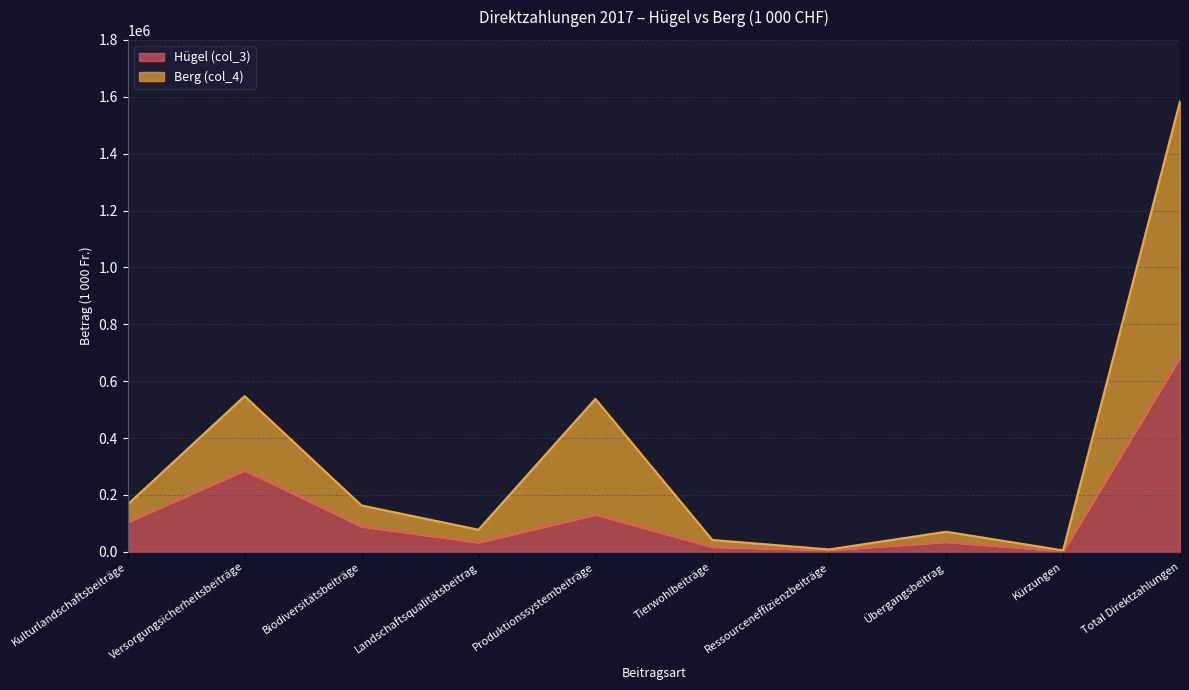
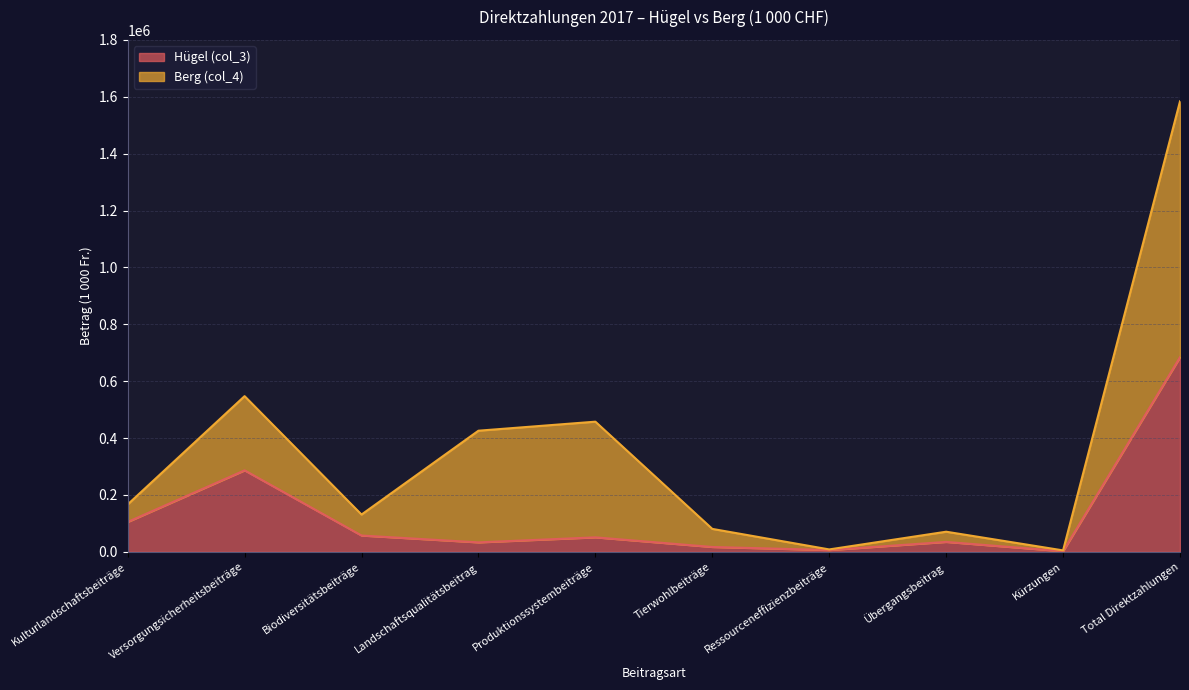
  {
    "Hügel (col_3)": {
      "Kulturlandschaftsbeiträge": 110000,
      "Versorgungsicherheitsbeiträge": 290000,
-     "Biodiversitätsbeiträge": 90000,
+     "Biodiversitätsbeiträge": 60000,
      "Landschaftsqualitätsbeitrag": 30000,
-     "Produktionssystembeiträge": 130000,
+     "Produktionssystembeiträge": 50000,
      "Tierwohlbeiträge": 20000,
      "Übergangsbeitrag": 30000,
      "Total Direktzahlungen": 680000
    },
    "Berg (col_4)": {
      "Kulturlandschaftsbeiträge": 60000,
      "Versorgungsicherheitsbeiträge": 260000,
      "Biodiversitätsbeiträge": 70000,
-     "Landschaftsqualitätsbeitrag": 40000,
+     "Landschaftsqualitätsbeitrag": 390000,
      "Produktionssystembeiträge": 410000,
-     "Tierwohlbeiträge": 20000,
+     "Tierwohlbeiträge": 60000,
      "Übergangsbeitrag": 40000,
      "Total Direktzahlungen": 900000
    }
  }
